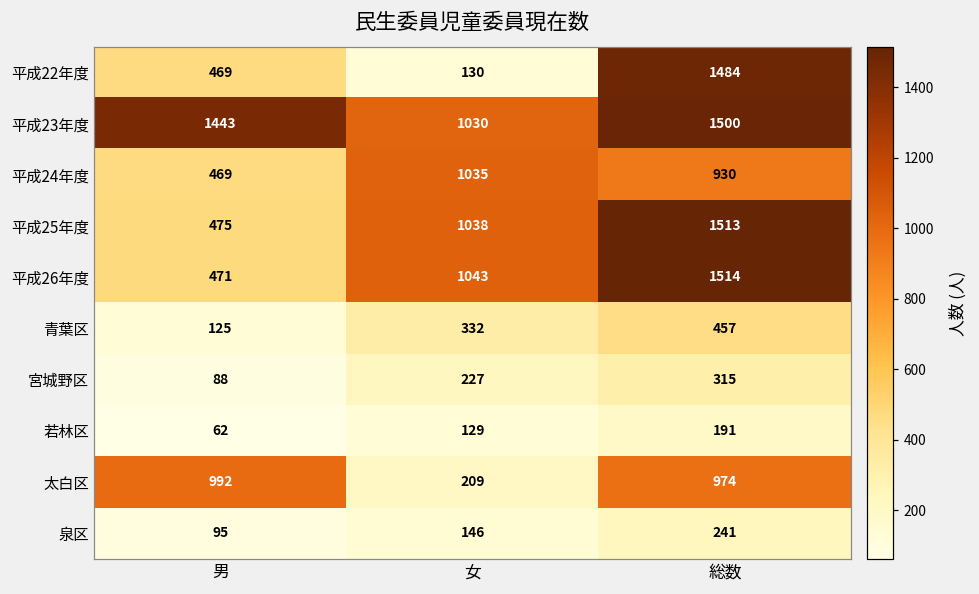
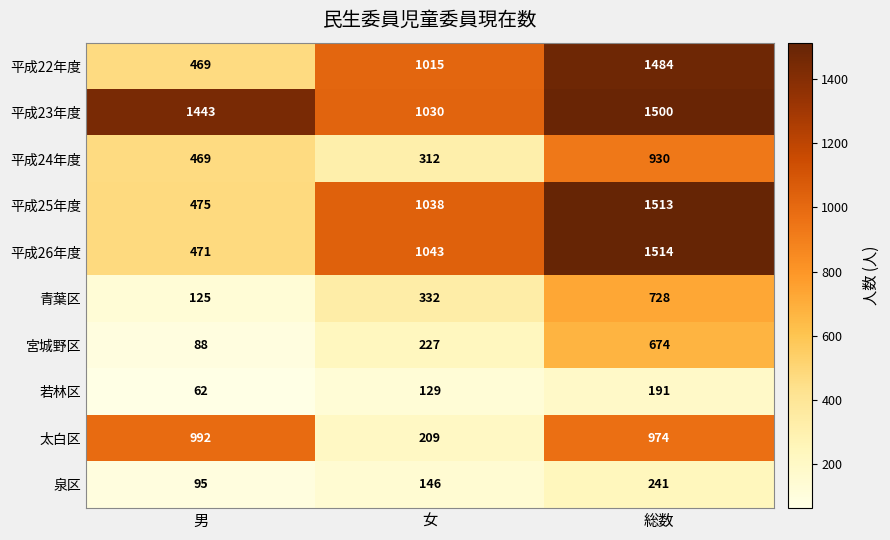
  {
    "平成22年度": {
      "男": 469,
-     "女": 130,
+     "女": 1015,
      "総数": 1484
    },
    "平成23年度": {
      "男": 1443,
      "女": 1030,
      "総数": 1500
    },
    "平成24年度": {
      "男": 469,
-     "女": 1035,
+     "女": 312,
      "総数": 930
    },
    "平成25年度": {
      "男": 475,
      "女": 1038,
      "総数": 1513
    },
    "平成26年度": {
      "男": 471,
      "女": 1043,
      "総数": 1514
    },
    "青葉区": {
      "男": 125,
      "女": 332,
-     "総数": 457
+     "総数": 728
    },
    "宮城野区": {
      "男": 88,
      "女": 227,
-     "総数": 315
+     "総数": 674
    },
    "若林区": {
      "男": 62,
      "女": 129,
      "総数": 191
    },
    "太白区": {
      "男": 992,
      "女": 209,
      "総数": 974
    },
    "泉区": {
      "男": 95,
      "女": 146,
      "総数": 241
    }
  }
